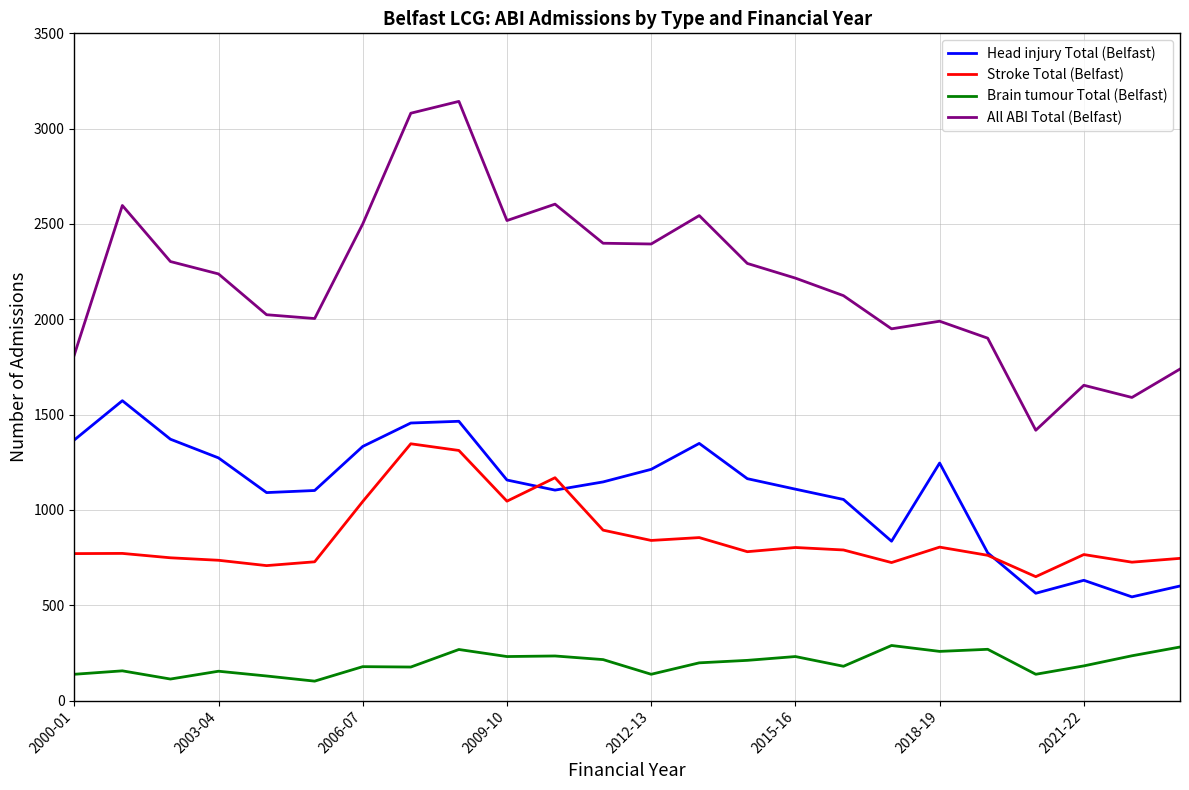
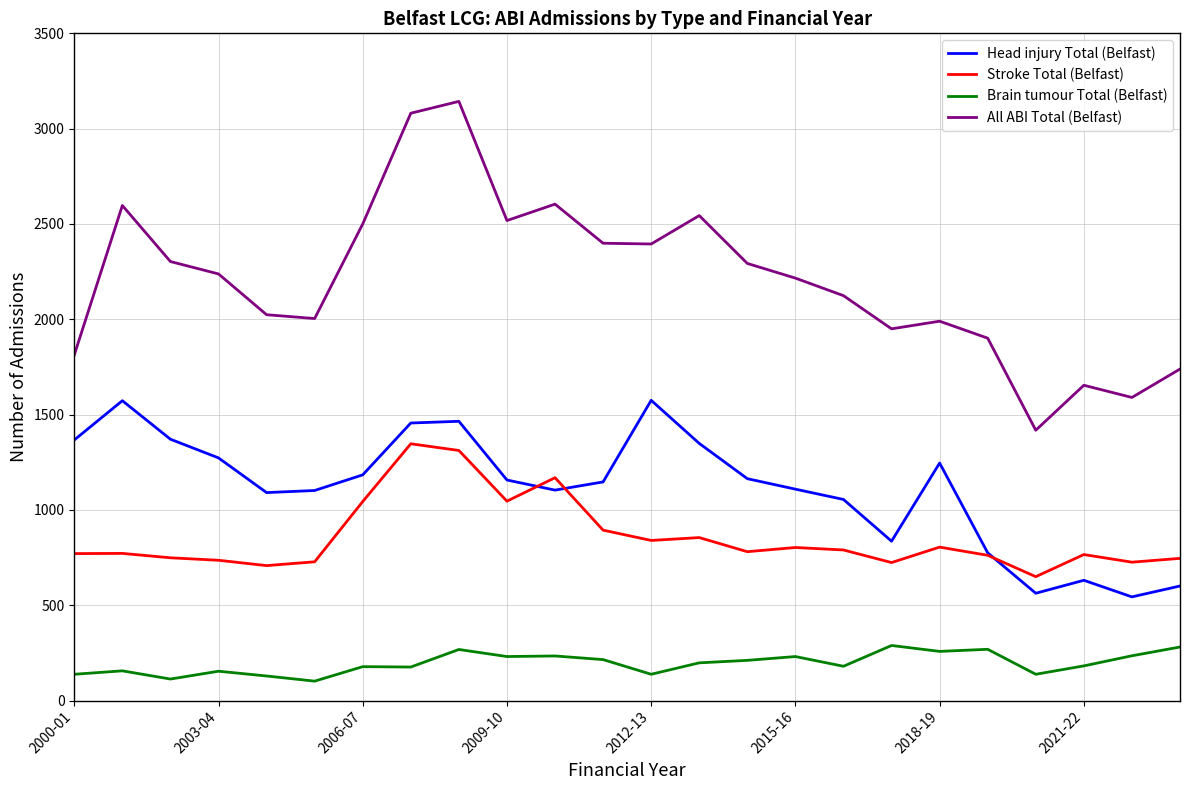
  {
    "Head injury Total (Belfast)": {
      "2000-01": 1370,
      "2003-04": 1270,
-     "2006-07": 1330,
+     "2006-07": 1180,
      "2009-10": 1160,
-     "2012-13": 1210,
+     "2012-13": 1580,
      "2015-16": 1110,
      "2018-19": 1250,
      "2021-22": 630
    },
    "Stroke Total (Belfast)": {
      "2000-01": 770,
      "2003-04": 740,
      "2006-07": 1040,
      "2009-10": 1050,
      "2012-13": 840,
      "2015-16": 800,
      "2018-19": 810,
      "2021-22": 770
    },
    "Brain tumour Total (Belfast)": {
      "2000-01": 140,
      "2003-04": 150,
      "2006-07": 180,
      "2009-10": 230,
      "2012-13": 140,
      "2015-16": 230,
      "2018-19": 260,
      "2021-22": 180
    },
    "All ABI Total (Belfast)": {
      "2000-01": 1810,
      "2003-04": 2240,
      "2006-07": 2500,
      "2009-10": 2520,
      "2012-13": 2400,
      "2015-16": 2220,
      "2018-19": 1990,
      "2021-22": 1650
    }
  }
